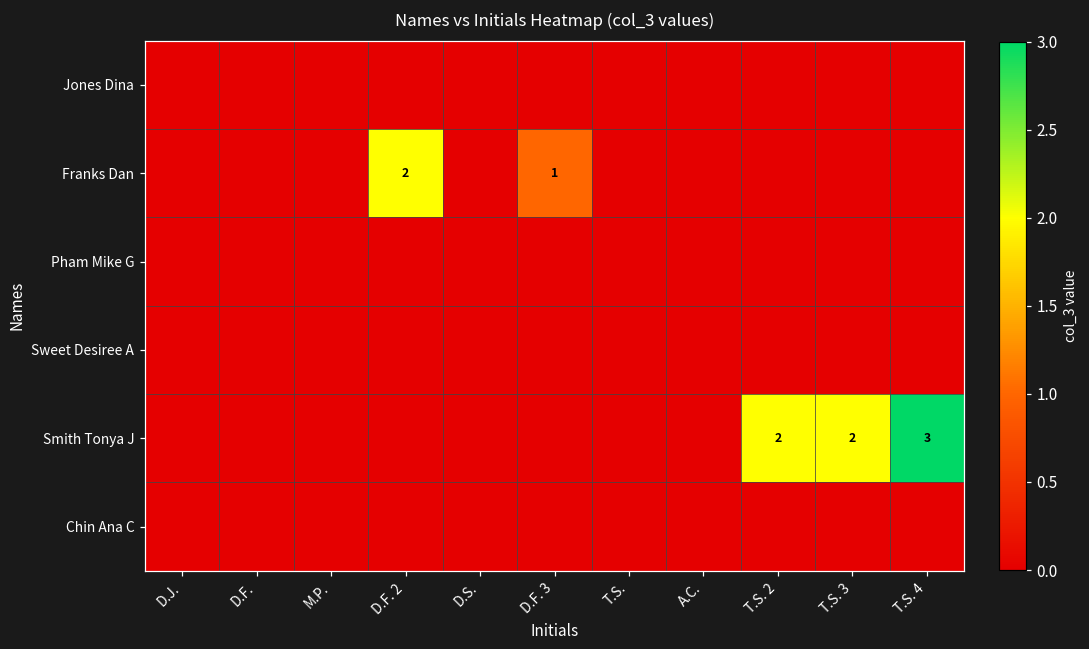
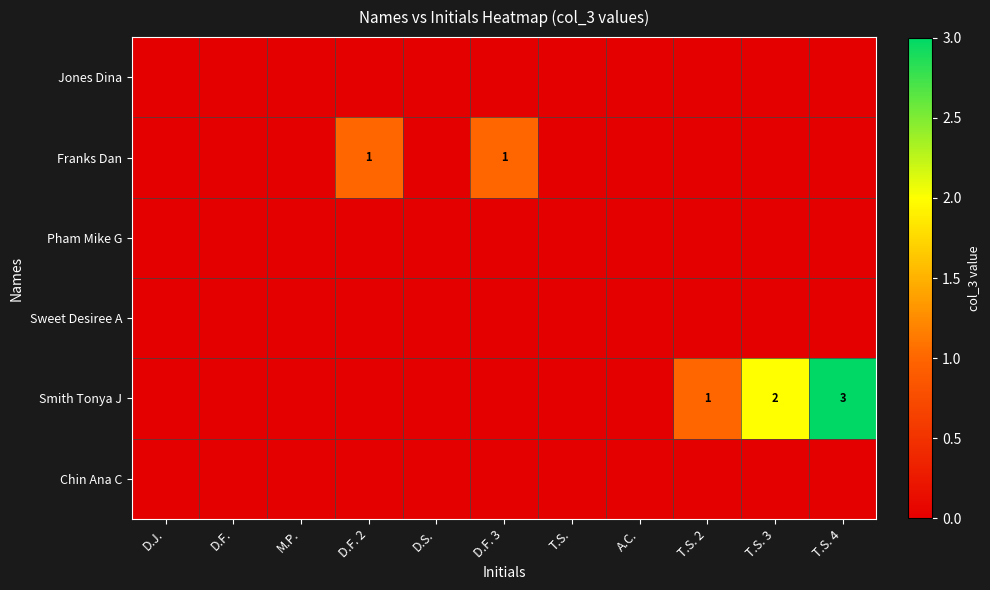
  {
    "Franks Dan": {
-     "D.F. 2": 2,
+     "D.F. 2": 1,
      "D.F. 3": 1
    },
    "Smith Tonya J": {
-     "T.S. 2": 2,
+     "T.S. 2": 1,
      "T.S. 3": 2,
      "T.S. 4": 3
    }
  }
